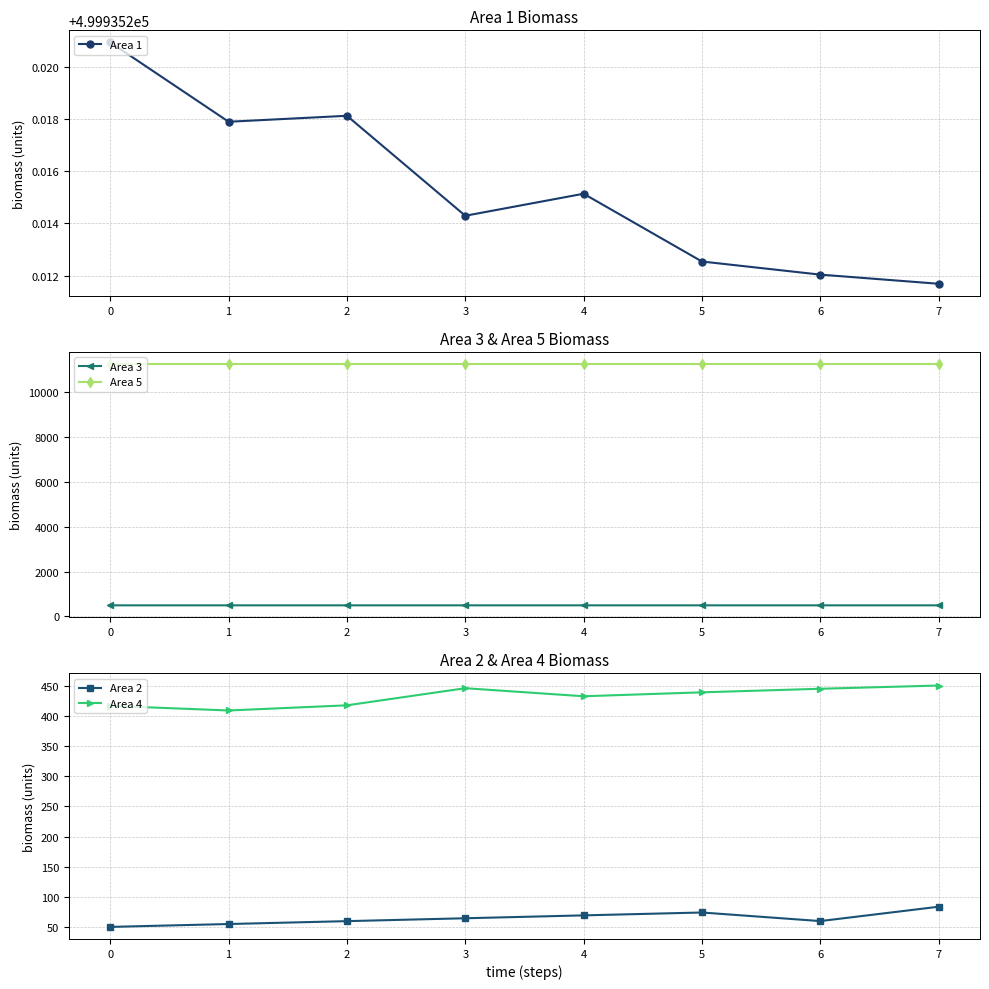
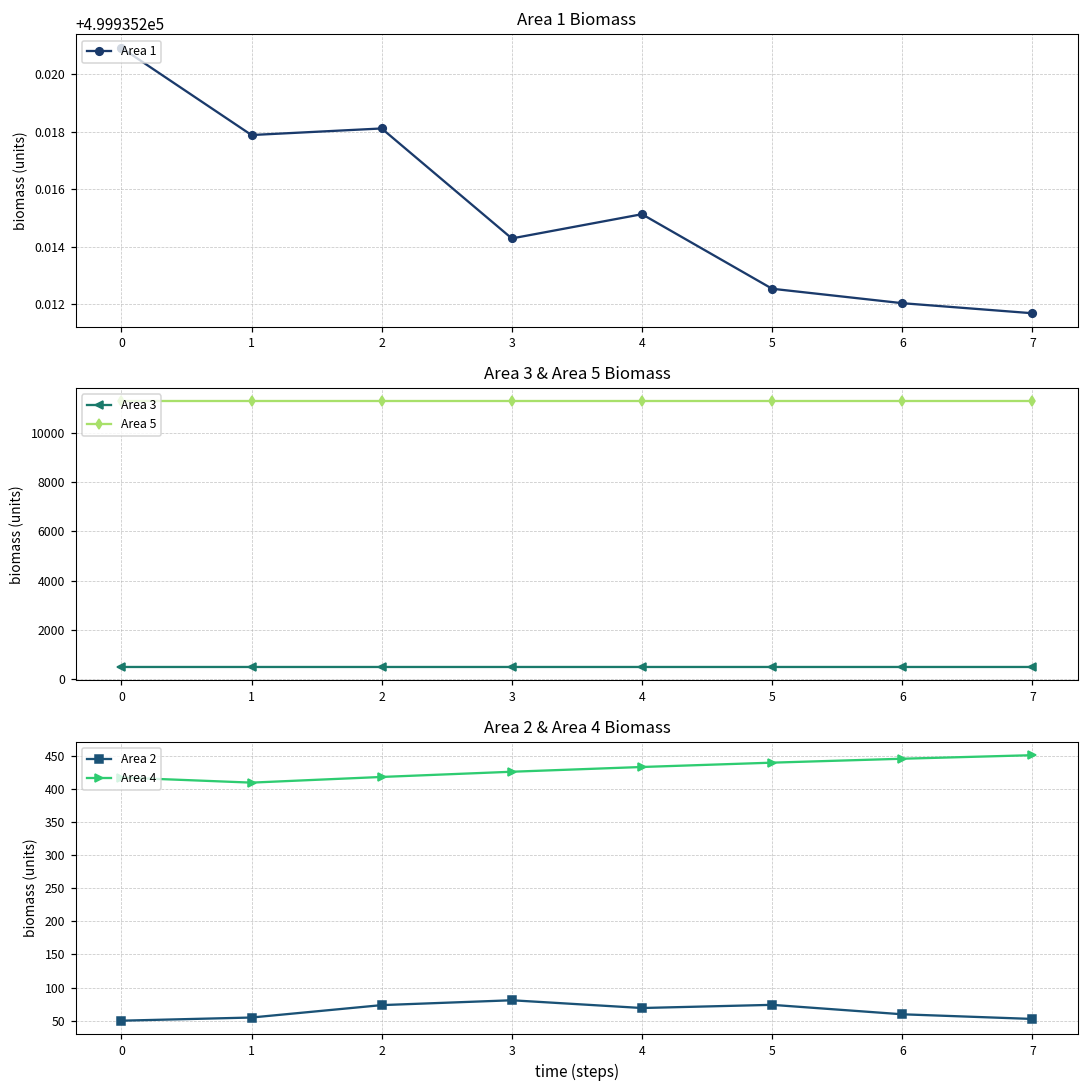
  {
    "Area 1 Biomass": {
      "1": 499935.2179,
      "2": 499935.2181,
      "3": 499935.2143,
      "4": 499935.2151,
      "5": 499935.2125,
      "6": 499935.2120,
      "7": 499935.2117
    },
    "Area 3 & Area 5 Biomass": {
      "Area 3": {
        "0": 500,
        "1": 500,
        "2": 500,
        "3": 500,
        "4": 500,
        "5": 500,
        "6": 500,
        "7": 500
      },
      "Area 5": {
        "1": 11300,
        "2": 11300,
        "3": 11300,
        "4": 11300,
        "5": 11300,
        "6": 11300,
        "7": 11300
      }
    },
    "Area 2 & Area 4 Biomass": {
      "Area 2": {
        "0": 50,
        "1": 50,
-       "2": 60,
-       "3": 60,
+       "2": 70,
+       "3": 80,
        "4": 70,
        "5": 70,
        "6": 60,
-       "7": 80
+       "7": 50
      },
      "Area 4": {
        "1": 410,
        "2": 420,
-       "3": 450,
+       "3": 430,
        "4": 430,
        "5": 440,
        "6": 450,
        "7": 450
      }
    }
  }
